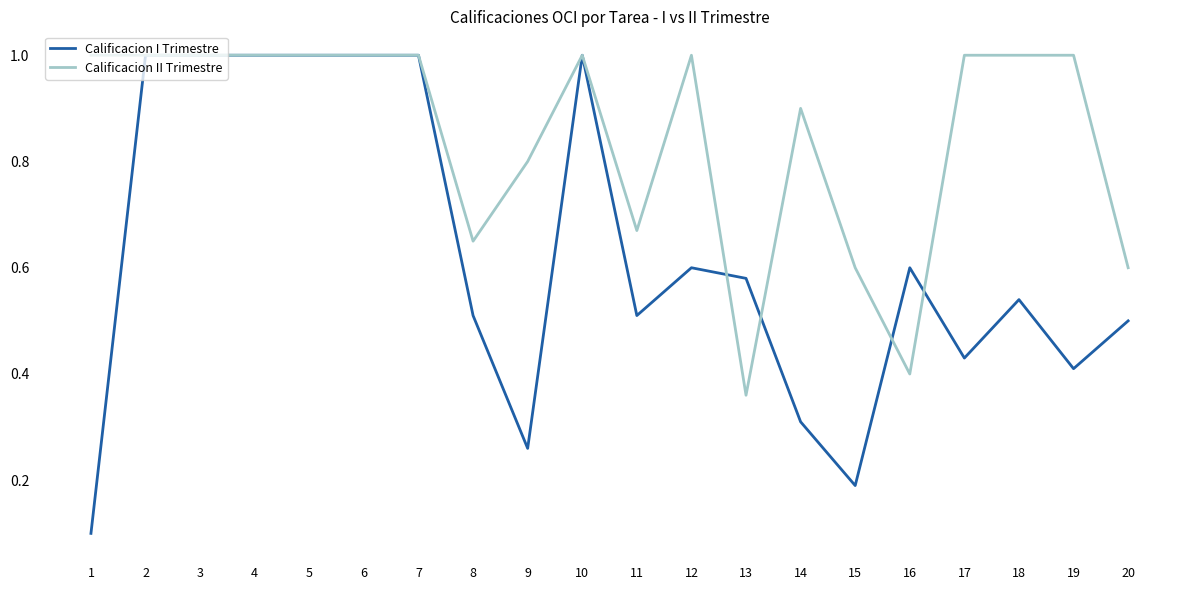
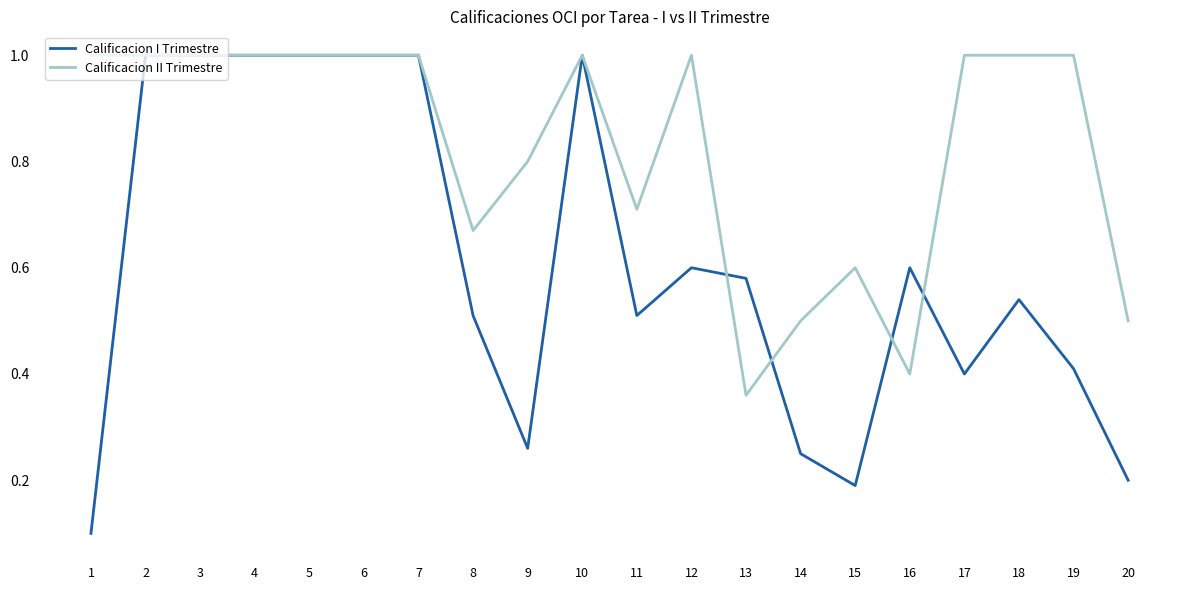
  {
    "Calificacion I Trimestre": {
      "1": 0.10,
      "8": 0.51,
      "9": 0.26,
      "11": 0.51,
      "12": 0.60,
      "13": 0.58,
-     "14": 0.31,
+     "14": 0.25,
      "15": 0.19,
      "16": 0.60,
-     "17": 0.43,
+     "17": 0.40,
      "18": 0.54,
      "19": 0.41,
-     "20": 0.5
+     "20": 0.2
    },
    "Calificacion II Trimestre": {
-     "8": 0.65,
+     "8": 0.67,
      "9": 0.80,
-     "11": 0.67,
+     "11": 0.71,
      "12": 1.00,
      "13": 0.36,
-     "14": 0.9,
+     "14": 0.5,
      "15": 0.60,
      "16": 0.40,
      "17": 1.00,
      "18": 1.00,
      "19": 1.00,
-     "20": 0.6
+     "20": 0.5
    }
  }
